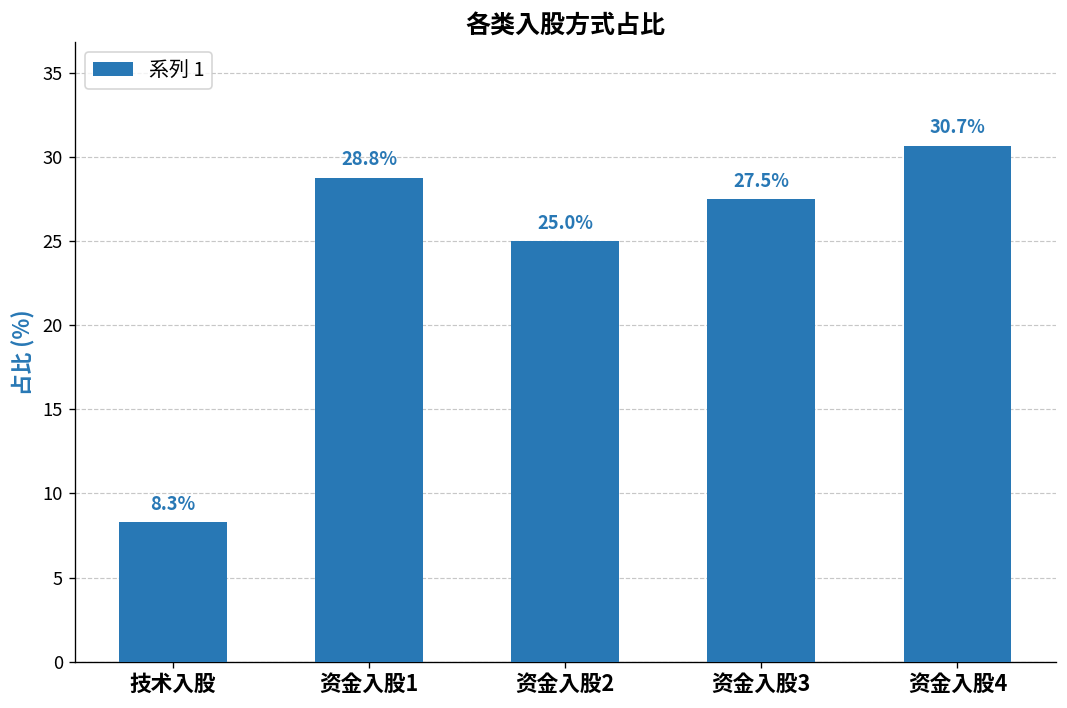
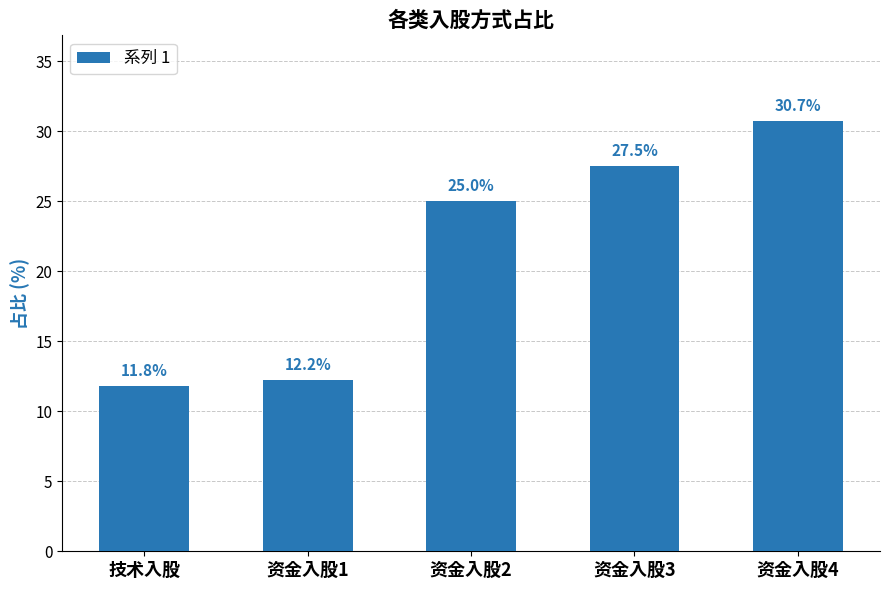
  {
-   "技术入股": "8.3%",
-   "资金入股1": "28.8%",
+   "技术入股": "11.8%",
+   "资金入股1": "12.2%",
    "资金入股2": "25.0%",
    "资金入股3": "27.5%",
    "资金入股4": "30.7%"
  }
